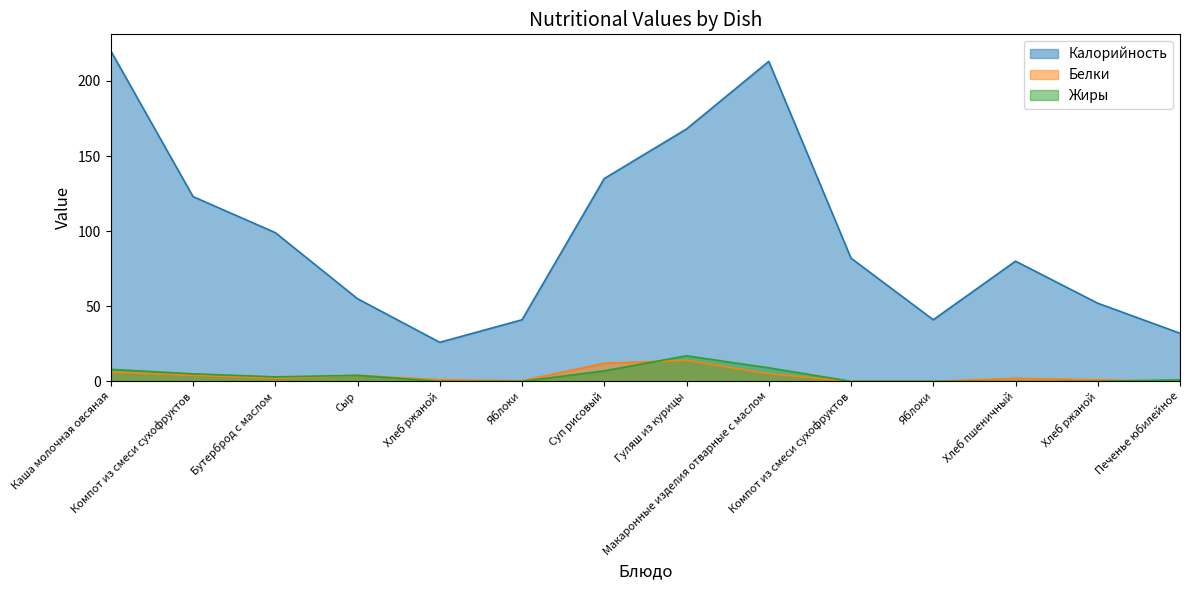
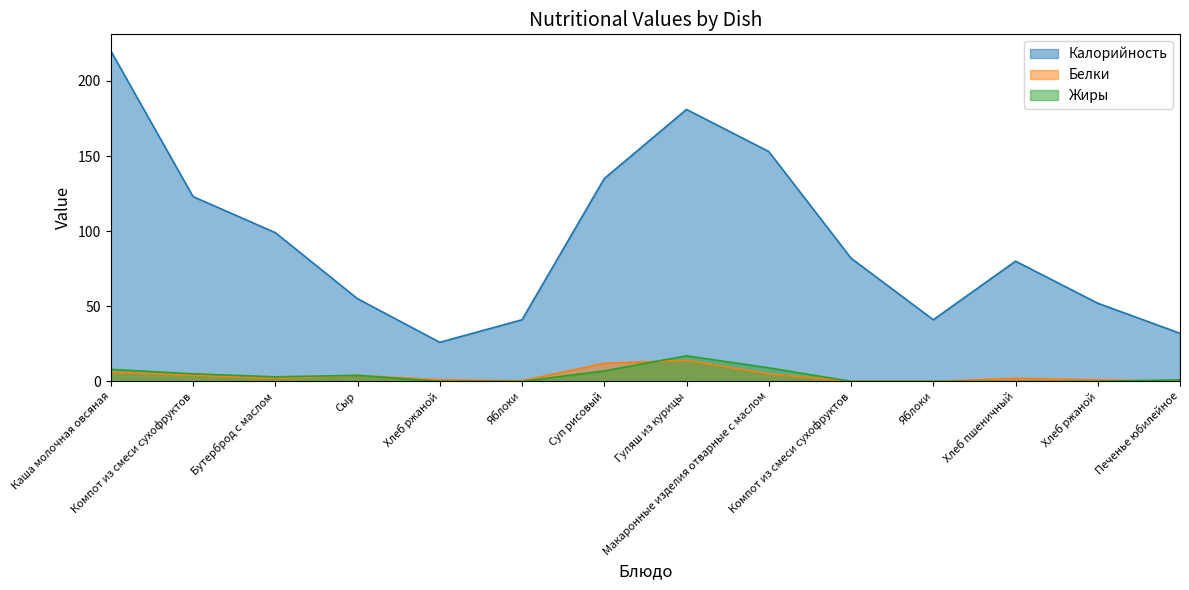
  {
    "Калорийность": {
      "Каша молочная овсяная": 220,
      "Бутерброд с маслом": 99,
      "Сыр": 55,
      "Суп рисовый": 135,
-     "Гуляш из курицы": 168,
-     "Макаронные изделия отварные с маслом": 213,
+     "Гуляш из курицы": 181,
+     "Макаронные изделия отварные с маслом": 153,
      "Хлеб пшеничный": 80,
      "Печенье юбилейное": 32
    },
    "Белки": {
      "Каша молочная овсяная": 6,
      "Суп рисовый": 12,
      "Гуляш из курицы": 14,
      "Макаронные изделия отварные с маслом": 5,
      "Хлеб пшеничный": 2
    },
    "Жиры": {
      "Каша молочная овсяная": 8,
      "Суп рисовый": 7,
      "Гуляш из курицы": 17,
      "Макаронные изделия отварные с маслом": 9,
      "Хлеб пшеничный": 0
    }
  }
